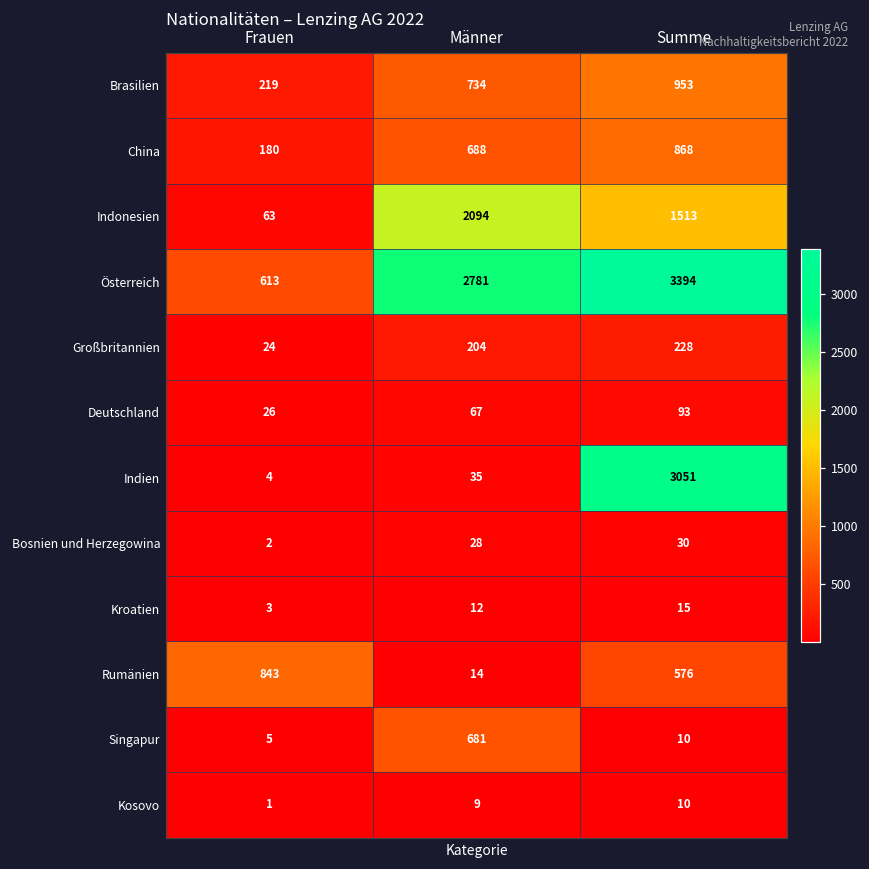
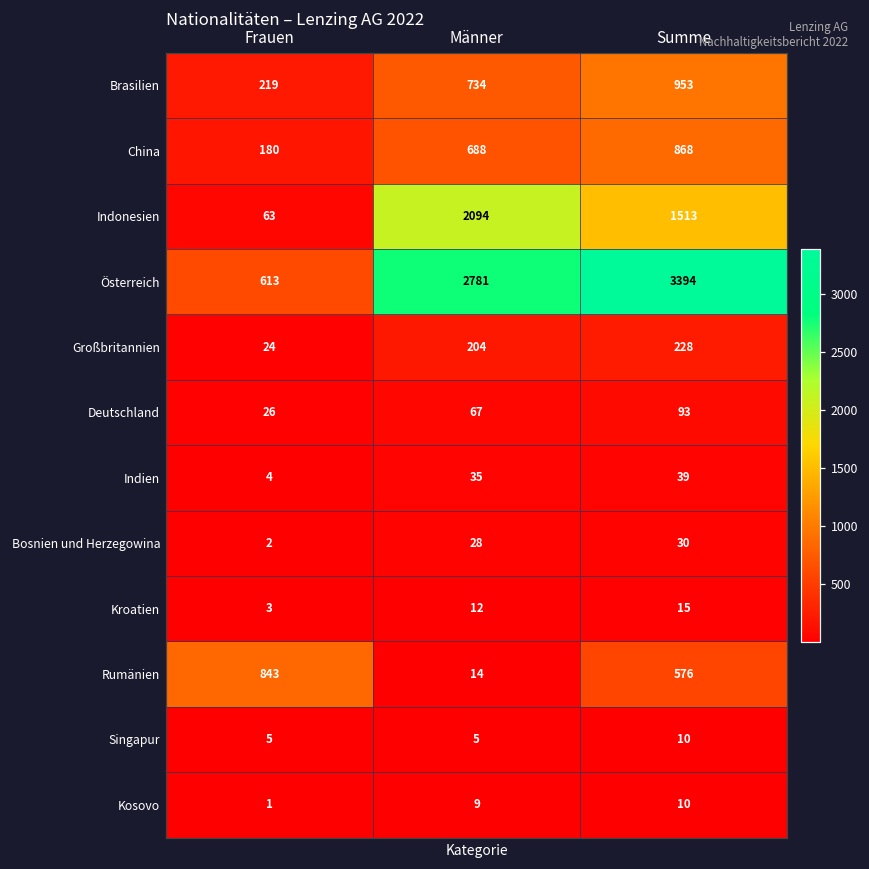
  {
    "Brasilien": {
      "Frauen": 219,
      "Männer": 734,
      "Summe": 953
    },
    "China": {
      "Frauen": 180,
      "Männer": 688,
      "Summe": 868
    },
    "Indonesien": {
      "Frauen": 63,
      "Männer": 2094,
      "Summe": 1513
    },
    "Österreich": {
      "Frauen": 613,
      "Männer": 2781,
      "Summe": 3394
    },
    "Großbritannien": {
      "Frauen": 24,
      "Männer": 204,
      "Summe": 228
    },
    "Deutschland": {
      "Frauen": 26,
      "Männer": 67,
      "Summe": 93
    },
    "Indien": {
      "Frauen": 4,
      "Männer": 35,
-     "Summe": 3051
+     "Summe": 39
    },
    "Bosnien und Herzegowina": {
      "Frauen": 2,
      "Männer": 28,
      "Summe": 30
    },
    "Kroatien": {
      "Frauen": 3,
      "Männer": 12,
      "Summe": 15
    },
    "Rumänien": {
      "Frauen": 843,
      "Männer": 14,
      "Summe": 576
    },
    "Singapur": {
      "Frauen": 5,
-     "Männer": 681,
+     "Männer": 5,
      "Summe": 10
    },
    "Kosovo": {
      "Frauen": 1,
      "Männer": 9,
      "Summe": 10
    }
  }
